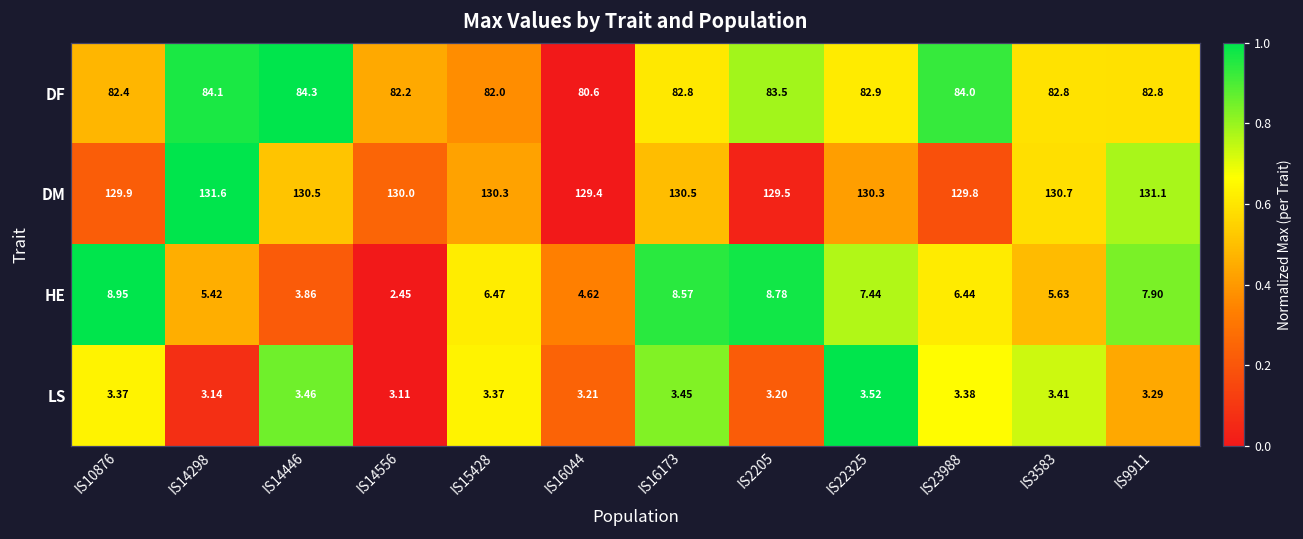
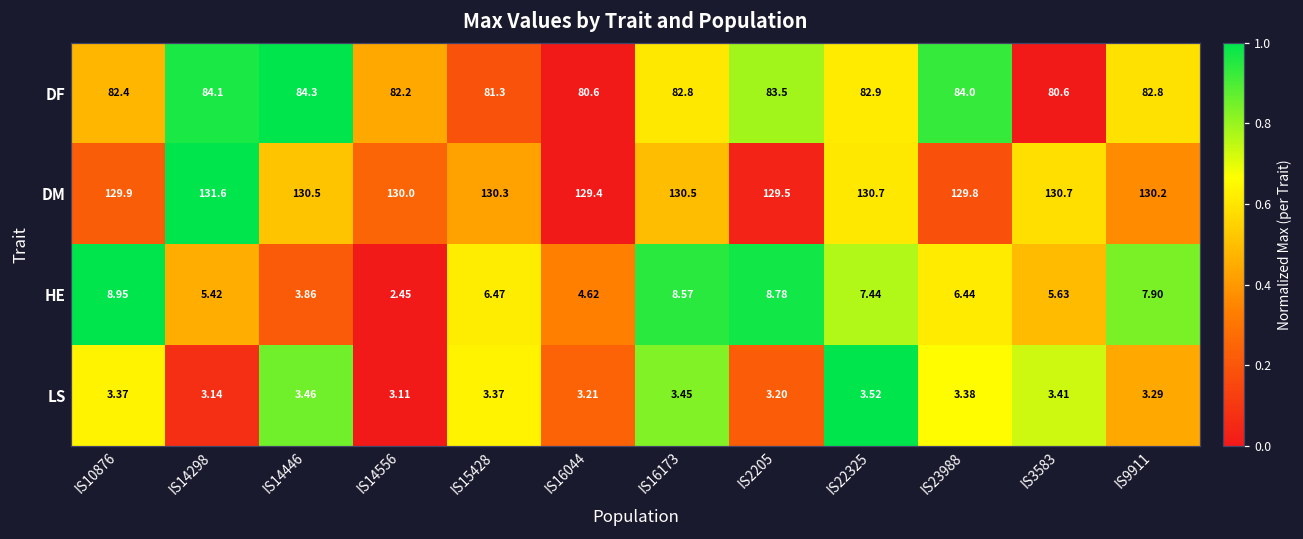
  {
    "DF": {
      "IS10876": 82.4,
      "IS14298": 84.1,
      "IS14446": 84.3,
      "IS14556": 82.2,
-     "IS15428": 82.0,
+     "IS15428": 81.3,
      "IS16044": 80.6,
      "IS16173": 82.8,
      "IS2205": 83.5,
      "IS22325": 82.9,
      "IS23988": 84.0,
-     "IS3583": 82.8,
+     "IS3583": 80.6,
      "IS9911": 82.8
    },
    "DM": {
      "IS10876": 129.9,
      "IS14298": 131.6,
      "IS14446": 130.5,
      "IS14556": 130.0,
      "IS15428": 130.3,
      "IS16044": 129.4,
      "IS16173": 130.5,
      "IS2205": 129.5,
-     "IS22325": 130.3,
+     "IS22325": 130.7,
      "IS23988": 129.8,
      "IS3583": 130.7,
-     "IS9911": 131.1
+     "IS9911": 130.2
    },
    "HE": {
      "IS10876": 8.95,
      "IS14298": 5.42,
      "IS14446": 3.86,
      "IS14556": 2.45,
      "IS15428": 6.47,
      "IS16044": 4.62,
      "IS16173": 8.57,
      "IS2205": 8.78,
      "IS22325": 7.44,
      "IS23988": 6.44,
      "IS3583": 5.63,
      "IS9911": 7.90
    },
    "LS": {
      "IS10876": 3.37,
      "IS14298": 3.14,
      "IS14446": 3.46,
      "IS14556": 3.11,
      "IS15428": 3.37,
      "IS16044": 3.21,
      "IS16173": 3.45,
      "IS2205": 3.20,
      "IS22325": 3.52,
      "IS23988": 3.38,
      "IS3583": 3.41,
      "IS9911": 3.29
    }
  }
